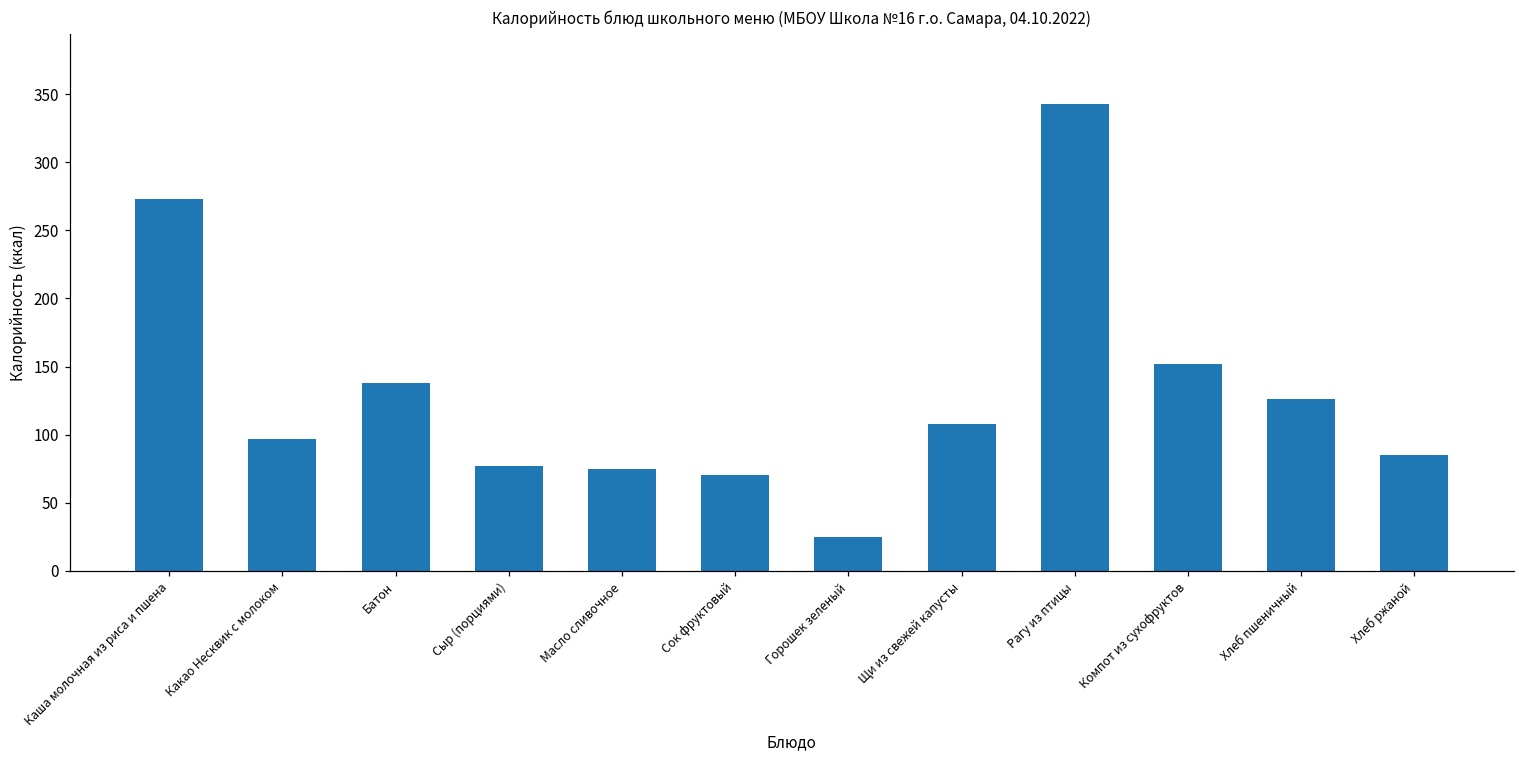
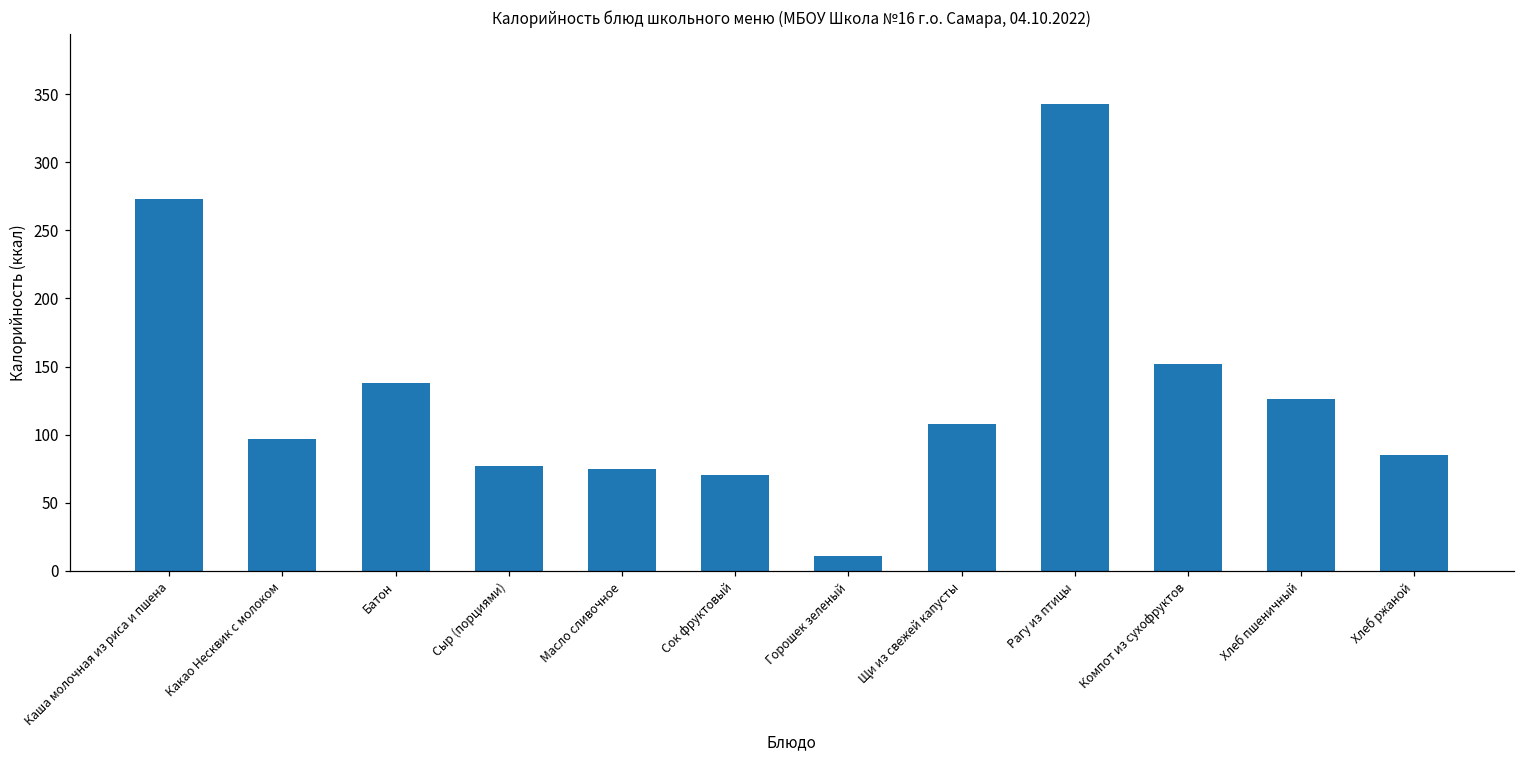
  {
    "Каша молочная из риса и пшена": 273,
    "Какао Несквик с молоком": 97,
    "Батон": 138,
    "Сыр (порциями)": 77,
    "Масло сливочное": 75,
    "Сок фруктовый": 70,
-   "Горошек зеленый": 25,
+   "Горошек зеленый": 11,
    "Щи из свежей капусты": 108,
    "Рагу из птицы": 343,
    "Компот из сухофруктов": 152,
    "Хлеб пшеничный": 126,
    "Хлеб ржаной": 85
  }
